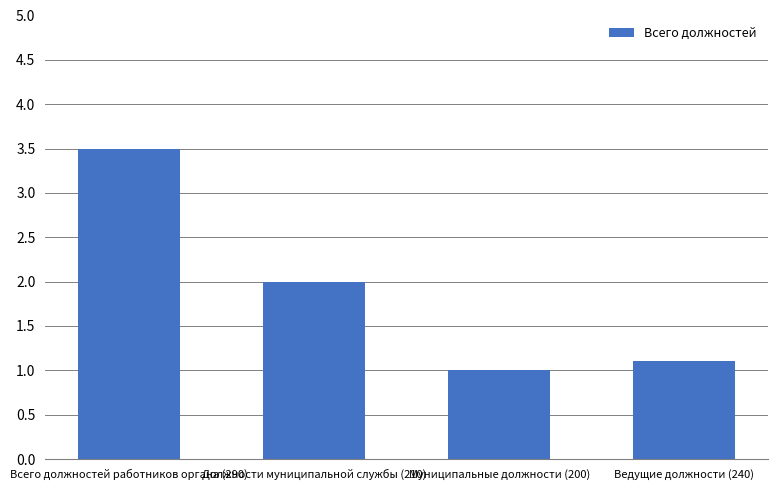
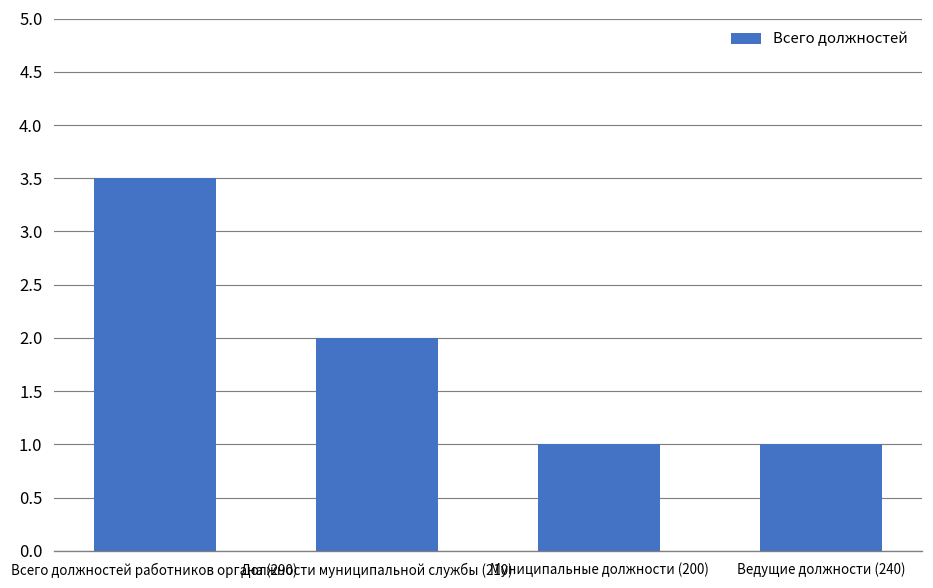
  {
    "Муниципальные должности (200)": 1.0,
-   "Ведущие должности (240)": 1.1
+   "Ведущие должности (240)": 1.0
  }
